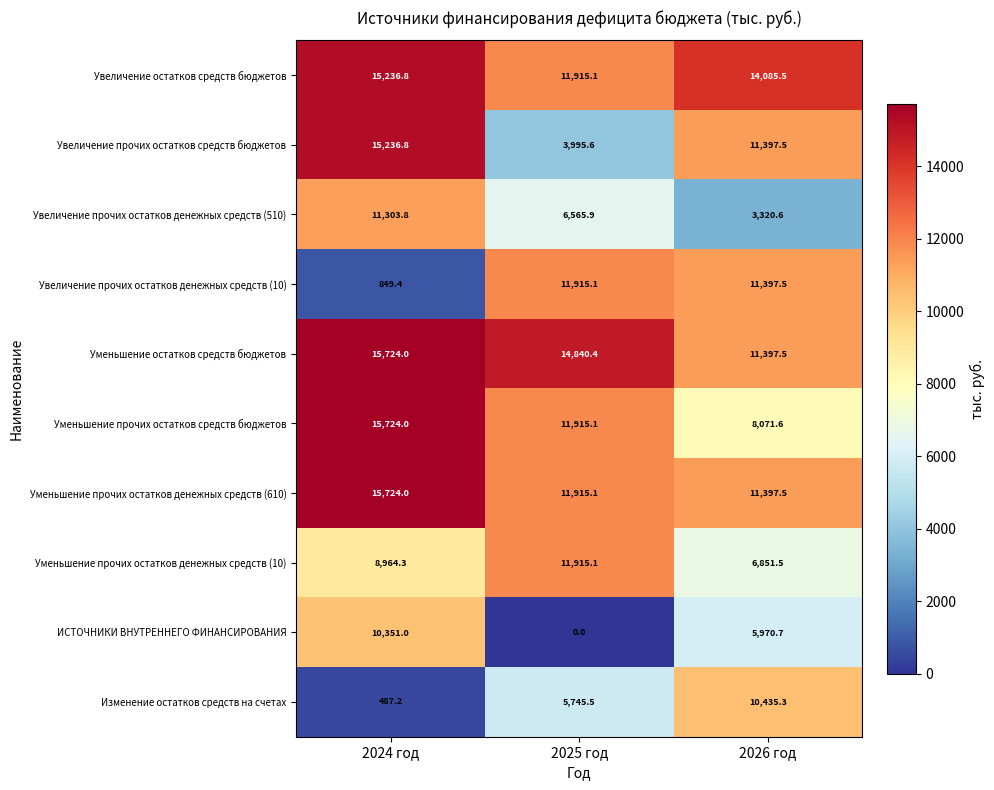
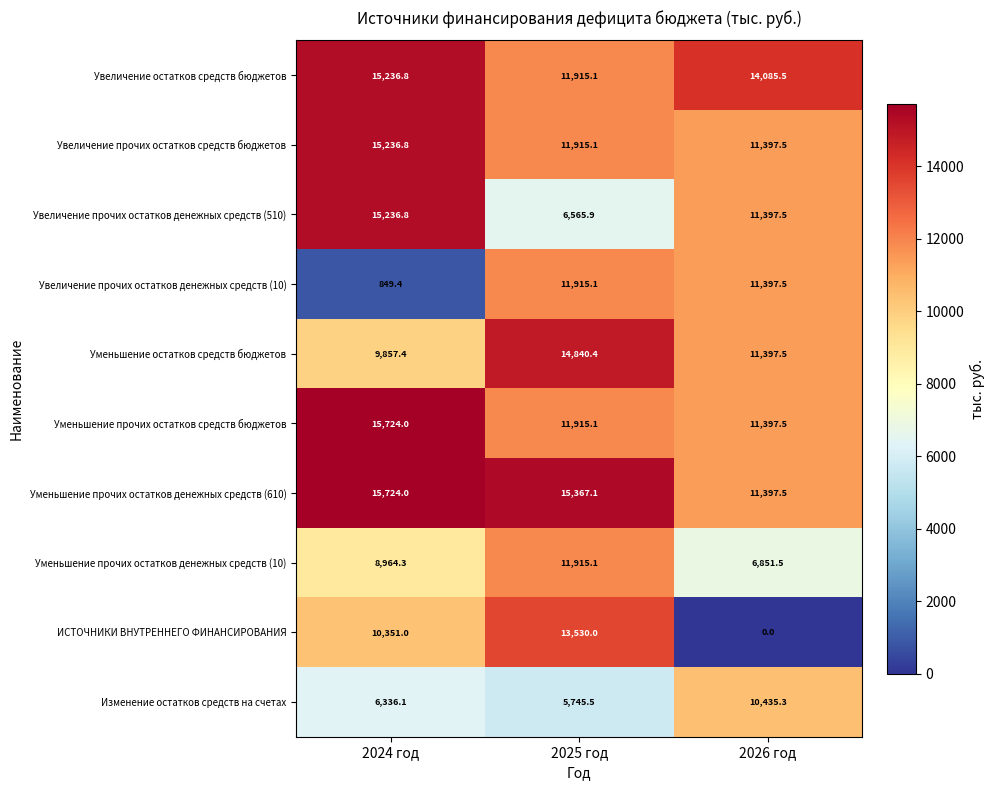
  {
    "Увеличение остатков средств бюджетов": {
      "2024 год": "15,236.8",
      "2025 год": "11,915.1",
      "2026 год": "14,085.5"
    },
    "Увеличение прочих остатков средств бюджетов": {
      "2024 год": "15,236.8",
-     "2025 год": "3,995.6",
+     "2025 год": "11,915.1",
      "2026 год": "11,397.5"
    },
    "Увеличение прочих остатков денежных средств (510)": {
-     "2024 год": "11,303.8",
+     "2024 год": "15,236.8",
      "2025 год": "6,565.9",
-     "2026 год": "3,320.6"
+     "2026 год": "11,397.5"
    },
    "Увеличение прочих остатков денежных средств (10)": {
      "2024 год": "849.4",
      "2025 год": "11,915.1",
      "2026 год": "11,397.5"
    },
    "Уменьшение остатков средств бюджетов": {
-     "2024 год": "15,724.0",
+     "2024 год": "9,857.4",
      "2025 год": "14,840.4",
      "2026 год": "11,397.5"
    },
    "Уменьшение прочих остатков средств бюджетов": {
      "2024 год": "15,724.0",
      "2025 год": "11,915.1",
-     "2026 год": "8,071.6"
+     "2026 год": "11,397.5"
    },
    "Уменьшение прочих остатков денежных средств (610)": {
      "2024 год": "15,724.0",
-     "2025 год": "11,915.1",
+     "2025 год": "15,367.1",
      "2026 год": "11,397.5"
    },
    "Уменьшение прочих остатков денежных средств (10)": {
      "2024 год": "8,964.3",
      "2025 год": "11,915.1",
      "2026 год": "6,851.5"
    },
    "ИСТОЧНИКИ ВНУТРЕННЕГО ФИНАНСИРОВАНИЯ": {
      "2024 год": "10,351.0",
-     "2025 год": "0.0",
-     "2026 год": "5,970.7"
+     "2025 год": "13,530.0",
+     "2026 год": "0.0"
    },
    "Изменение остатков средств на счетах": {
-     "2024 год": "487.2",
+     "2024 год": "6,336.1",
      "2025 год": "5,745.5",
      "2026 год": "10,435.3"
    }
  }
